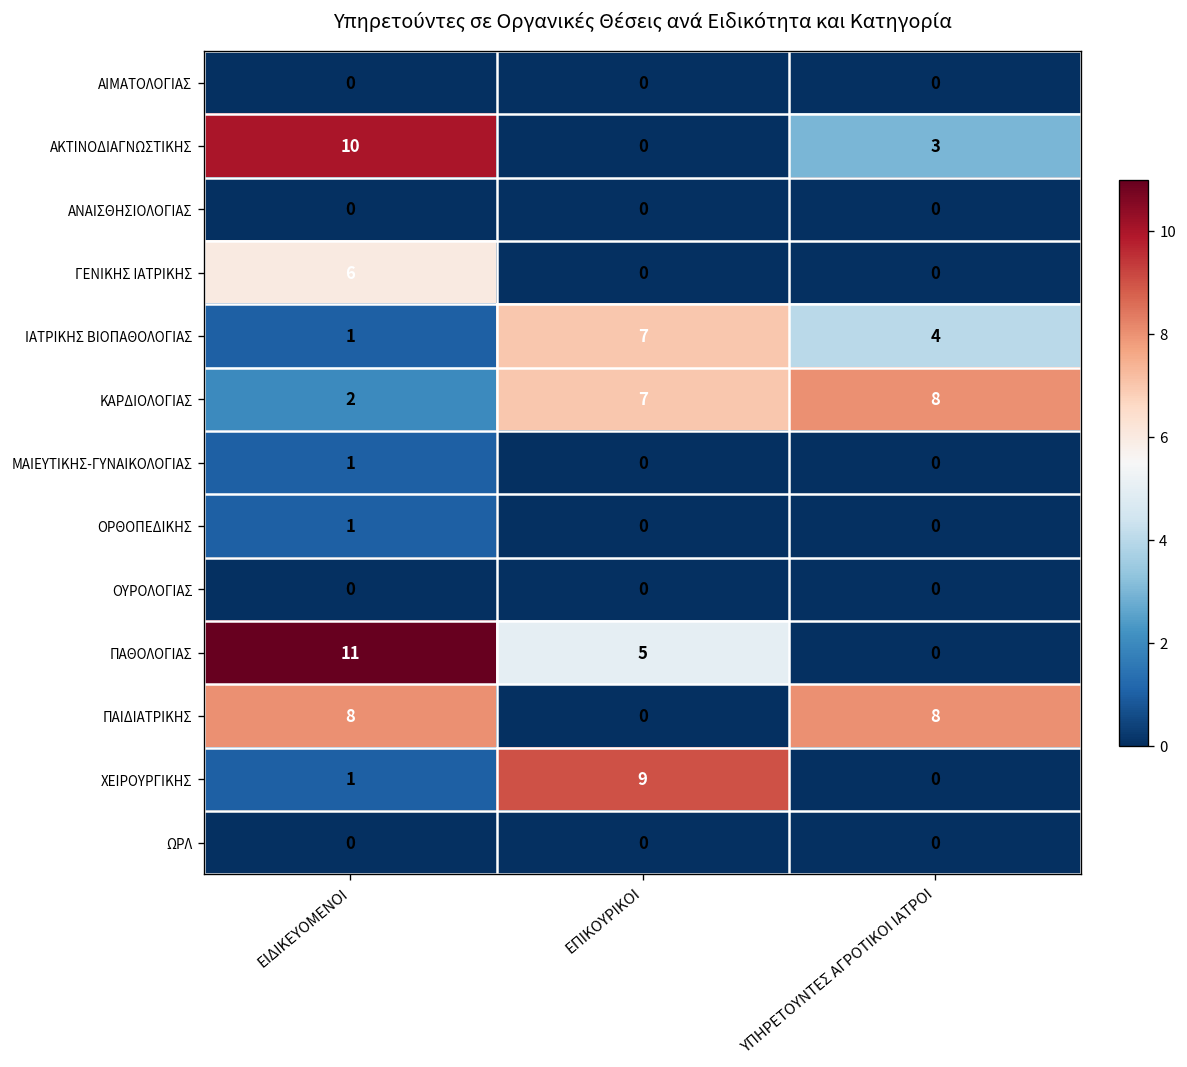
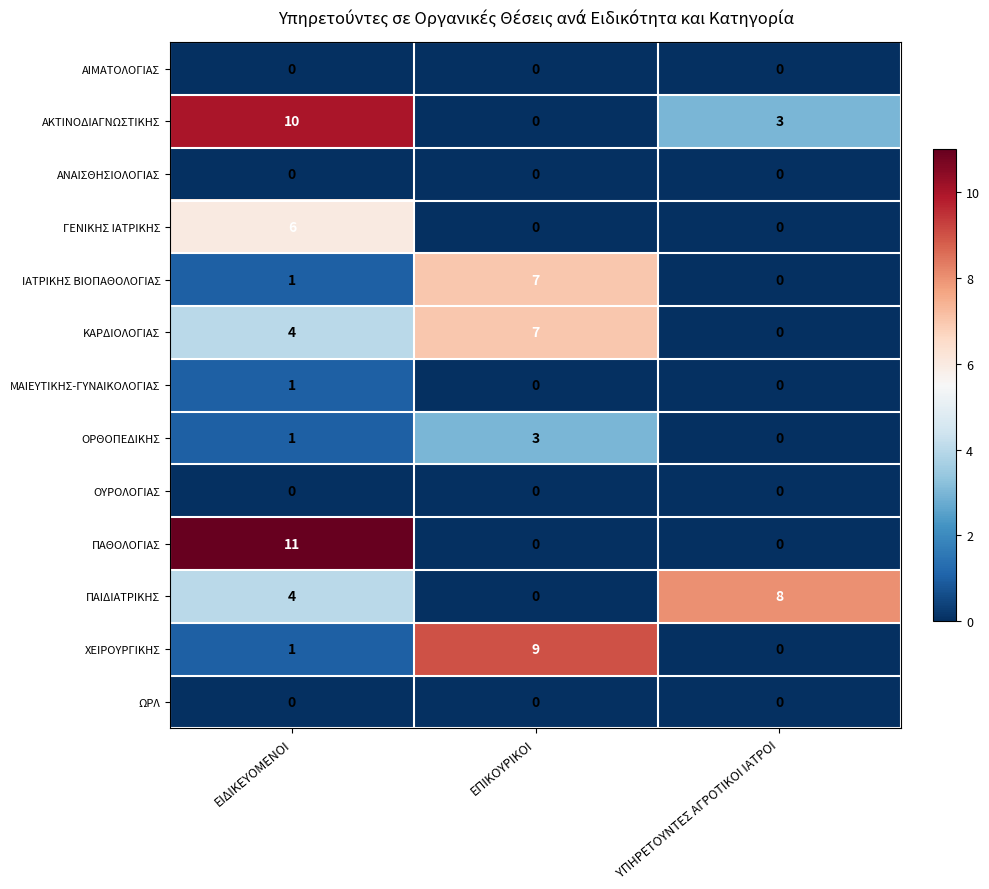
  {
    "ΑΙΜΑΤΟΛΟΓΙΑΣ": {
      "ΕΙΔΙΚΕΥΟΜΕΝΟΙ": 0,
      "ΕΠΙΚΟΥΡΙΚΟΙ": 0,
      "ΥΠΗΡΕΤΟΥΝΤΕΣ ΑΓΡΟΤΙΚΟΙ ΙΑΤΡΟΙ": 0
    },
    "ΑΚΤΙΝΟΔΙΑΓΝΩΣΤΙΚΗΣ": {
      "ΕΙΔΙΚΕΥΟΜΕΝΟΙ": 10,
      "ΕΠΙΚΟΥΡΙΚΟΙ": 0,
      "ΥΠΗΡΕΤΟΥΝΤΕΣ ΑΓΡΟΤΙΚΟΙ ΙΑΤΡΟΙ": 3
    },
    "ΑΝΑΙΣΘΗΣΙΟΛΟΓΙΑΣ": {
      "ΕΙΔΙΚΕΥΟΜΕΝΟΙ": 0,
      "ΕΠΙΚΟΥΡΙΚΟΙ": 0,
      "ΥΠΗΡΕΤΟΥΝΤΕΣ ΑΓΡΟΤΙΚΟΙ ΙΑΤΡΟΙ": 0
    },
    "ΓΕΝΙΚΗΣ ΙΑΤΡΙΚΗΣ": {
      "ΕΠΙΚΟΥΡΙΚΟΙ": 0,
      "ΥΠΗΡΕΤΟΥΝΤΕΣ ΑΓΡΟΤΙΚΟΙ ΙΑΤΡΟΙ": 0
    },
    "ΙΑΤΡΙΚΗΣ ΒΙΟΠΑΘΟΛΟΓΙΑΣ": {
      "ΕΙΔΙΚΕΥΟΜΕΝΟΙ": 1,
      "ΕΠΙΚΟΥΡΙΚΟΙ": 7,
-     "ΥΠΗΡΕΤΟΥΝΤΕΣ ΑΓΡΟΤΙΚΟΙ ΙΑΤΡΟΙ": 4
+     "ΥΠΗΡΕΤΟΥΝΤΕΣ ΑΓΡΟΤΙΚΟΙ ΙΑΤΡΟΙ": 0
    },
    "ΚΑΡΔΙΟΛΟΓΙΑΣ": {
-     "ΕΙΔΙΚΕΥΟΜΕΝΟΙ": 2,
+     "ΕΙΔΙΚΕΥΟΜΕΝΟΙ": 4,
      "ΕΠΙΚΟΥΡΙΚΟΙ": 7,
-     "ΥΠΗΡΕΤΟΥΝΤΕΣ ΑΓΡΟΤΙΚΟΙ ΙΑΤΡΟΙ": 8
+     "ΥΠΗΡΕΤΟΥΝΤΕΣ ΑΓΡΟΤΙΚΟΙ ΙΑΤΡΟΙ": 0
    },
    "ΜΑΙΕΥΤΙΚΗΣ-ΓΥΝΑΙΚΟΛΟΓΙΑΣ": {
      "ΕΙΔΙΚΕΥΟΜΕΝΟΙ": 1,
      "ΕΠΙΚΟΥΡΙΚΟΙ": 0,
      "ΥΠΗΡΕΤΟΥΝΤΕΣ ΑΓΡΟΤΙΚΟΙ ΙΑΤΡΟΙ": 0
    },
    "ΟΡΘΟΠΕΔΙΚΗΣ": {
      "ΕΙΔΙΚΕΥΟΜΕΝΟΙ": 1,
-     "ΕΠΙΚΟΥΡΙΚΟΙ": 0,
+     "ΕΠΙΚΟΥΡΙΚΟΙ": 3,
      "ΥΠΗΡΕΤΟΥΝΤΕΣ ΑΓΡΟΤΙΚΟΙ ΙΑΤΡΟΙ": 0
    },
    "ΟΥΡΟΛΟΓΙΑΣ": {
      "ΕΙΔΙΚΕΥΟΜΕΝΟΙ": 0,
      "ΕΠΙΚΟΥΡΙΚΟΙ": 0,
      "ΥΠΗΡΕΤΟΥΝΤΕΣ ΑΓΡΟΤΙΚΟΙ ΙΑΤΡΟΙ": 0
    },
    "ΠΑΘΟΛΟΓΙΑΣ": {
      "ΕΙΔΙΚΕΥΟΜΕΝΟΙ": 11,
-     "ΕΠΙΚΟΥΡΙΚΟΙ": 5,
+     "ΕΠΙΚΟΥΡΙΚΟΙ": 0,
      "ΥΠΗΡΕΤΟΥΝΤΕΣ ΑΓΡΟΤΙΚΟΙ ΙΑΤΡΟΙ": 0
    },
    "ΠΑΙΔΙΑΤΡΙΚΗΣ": {
-     "ΕΙΔΙΚΕΥΟΜΕΝΟΙ": 8,
+     "ΕΙΔΙΚΕΥΟΜΕΝΟΙ": 4,
      "ΕΠΙΚΟΥΡΙΚΟΙ": 0,
      "ΥΠΗΡΕΤΟΥΝΤΕΣ ΑΓΡΟΤΙΚΟΙ ΙΑΤΡΟΙ": 8
    },
    "ΧΕΙΡΟΥΡΓΙΚΗΣ": {
      "ΕΙΔΙΚΕΥΟΜΕΝΟΙ": 1,
      "ΕΠΙΚΟΥΡΙΚΟΙ": 9,
      "ΥΠΗΡΕΤΟΥΝΤΕΣ ΑΓΡΟΤΙΚΟΙ ΙΑΤΡΟΙ": 0
    },
    "ΩΡΛ": {
      "ΕΙΔΙΚΕΥΟΜΕΝΟΙ": 0,
      "ΕΠΙΚΟΥΡΙΚΟΙ": 0,
      "ΥΠΗΡΕΤΟΥΝΤΕΣ ΑΓΡΟΤΙΚΟΙ ΙΑΤΡΟΙ": 0
    }
  }
